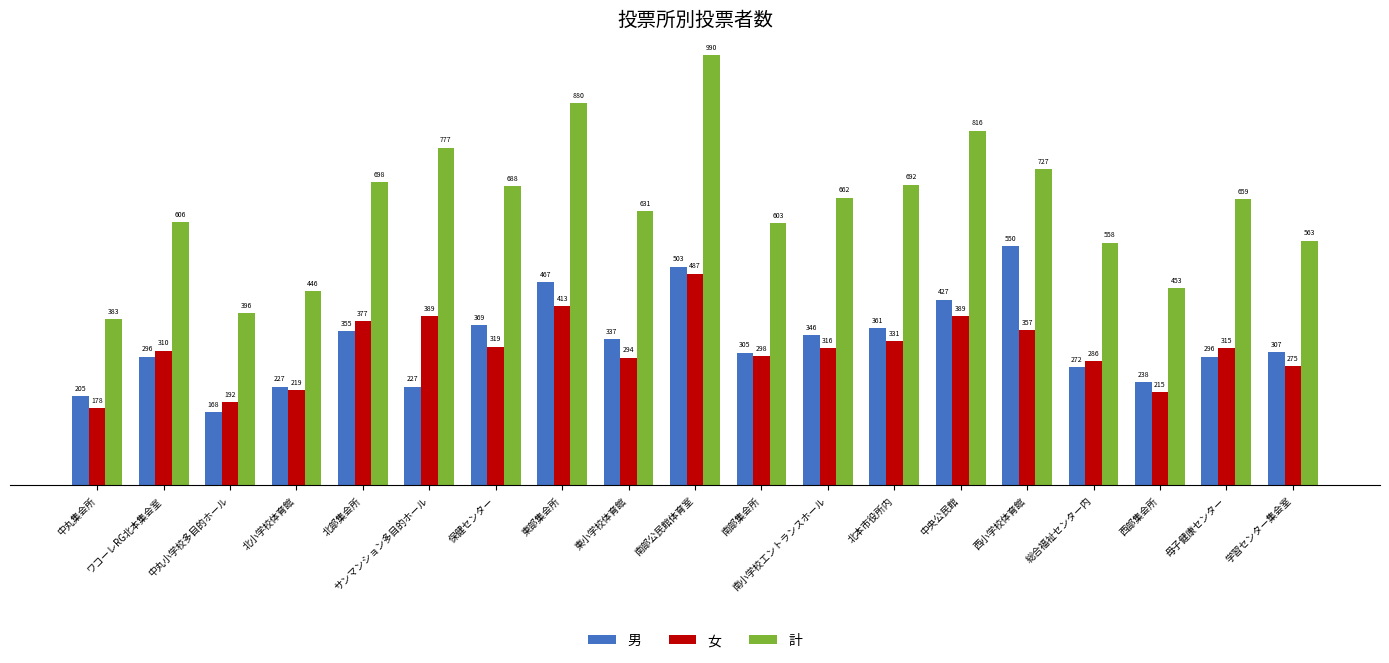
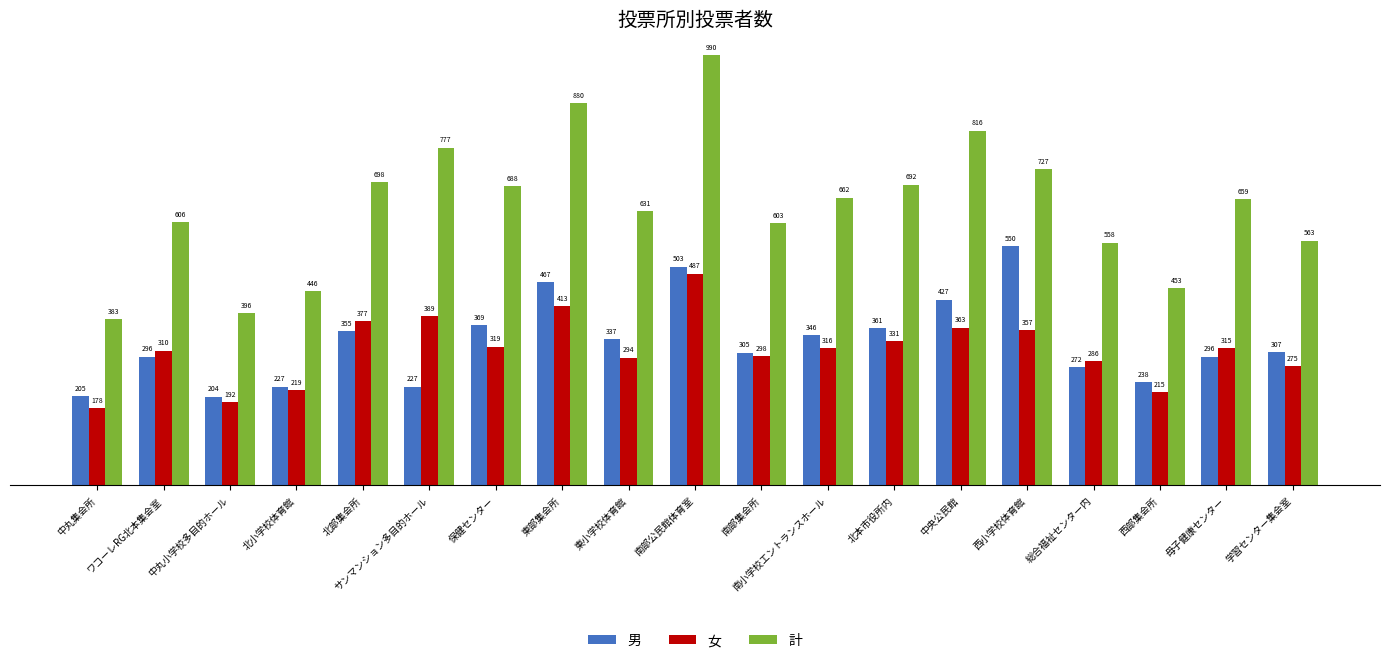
  {
    "男": {
      "中丸集会所": 205,
      "ワコーレRG北本集会室": 296,
-     "中丸小学校多目的ホール": 168,
+     "中丸小学校多目的ホール": 204,
      "北小学校体育館": 227,
      "北部集会所": 355,
      "サンマンション多目的ホール": 227,
      "保健センター": 369,
      "東部集会所": 467,
      "東小学校体育館": 337,
      "南部公民館体育室": 503,
      "南部集会所": 305,
      "南小学校エントランスホール": 346,
      "北本市役所内": 361,
      "中央公民館": 427,
      "西小学校体育館": 550,
      "総合福祉センター内": 272,
      "西部集会所": 238,
      "母子健康センター": 296,
      "学習センター集会室": 307
    },
    "女": {
      "中丸集会所": 178,
      "ワコーレRG北本集会室": 310,
      "中丸小学校多目的ホール": 192,
      "北小学校体育館": 219,
      "北部集会所": 377,
      "サンマンション多目的ホール": 389,
      "保健センター": 319,
      "東部集会所": 413,
      "東小学校体育館": 294,
      "南部公民館体育室": 487,
      "南部集会所": 298,
      "南小学校エントランスホール": 316,
      "北本市役所内": 331,
-     "中央公民館": 389,
+     "中央公民館": 363,
      "西小学校体育館": 357,
      "総合福祉センター内": 286,
      "西部集会所": 215,
      "母子健康センター": 315,
      "学習センター集会室": 275
    },
    "計": {
      "中丸集会所": 383,
      "ワコーレRG北本集会室": 606,
      "中丸小学校多目的ホール": 396,
      "北小学校体育館": 446,
      "北部集会所": 698,
      "サンマンション多目的ホール": 777,
      "保健センター": 688,
      "東部集会所": 880,
      "東小学校体育館": 631,
      "南部公民館体育室": 990,
      "南部集会所": 603,
      "南小学校エントランスホール": 662,
      "北本市役所内": 692,
      "中央公民館": 816,
      "西小学校体育館": 727,
      "総合福祉センター内": 558,
      "西部集会所": 453,
      "母子健康センター": 659,
      "学習センター集会室": 563
    }
  }
